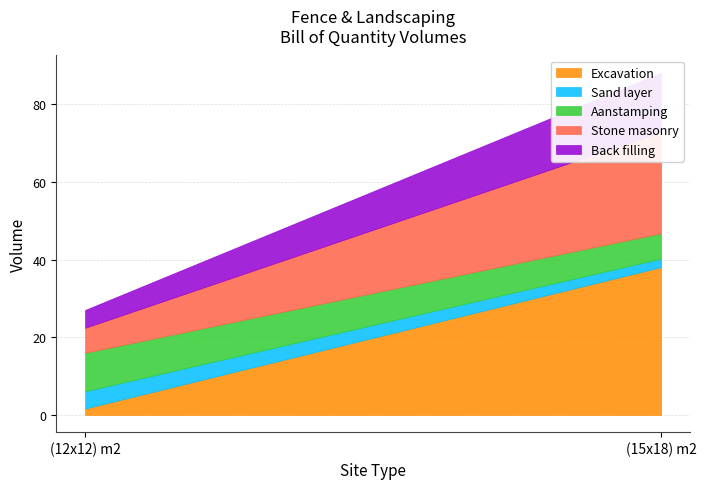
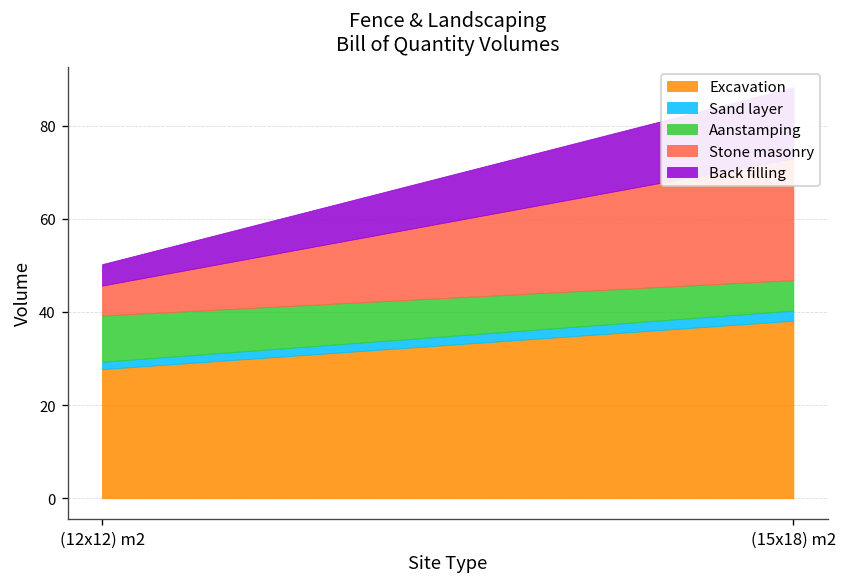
  {
    "Excavation": {
-     "(12x12) m2": 2,
+     "(12x12) m2": 28,
      "(15x18) m2": 38
    },
    "Sand layer": {
-     "(12x12) m2": 4,
+     "(12x12) m2": 2,
      "(15x18) m2": 2
    },
    "Aanstamping": {
      "(12x12) m2": 10,
      "(15x18) m2": 7
    },
    "Stone masonry": {
      "(12x12) m2": 6
    },
    "Back filling": {
      "(12x12) m2": 5
    }
  }
